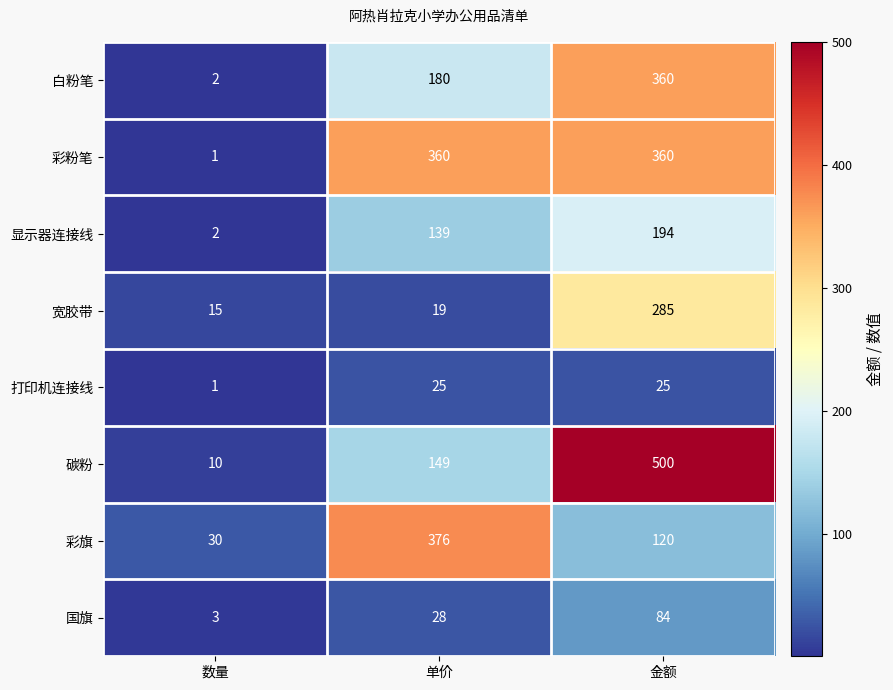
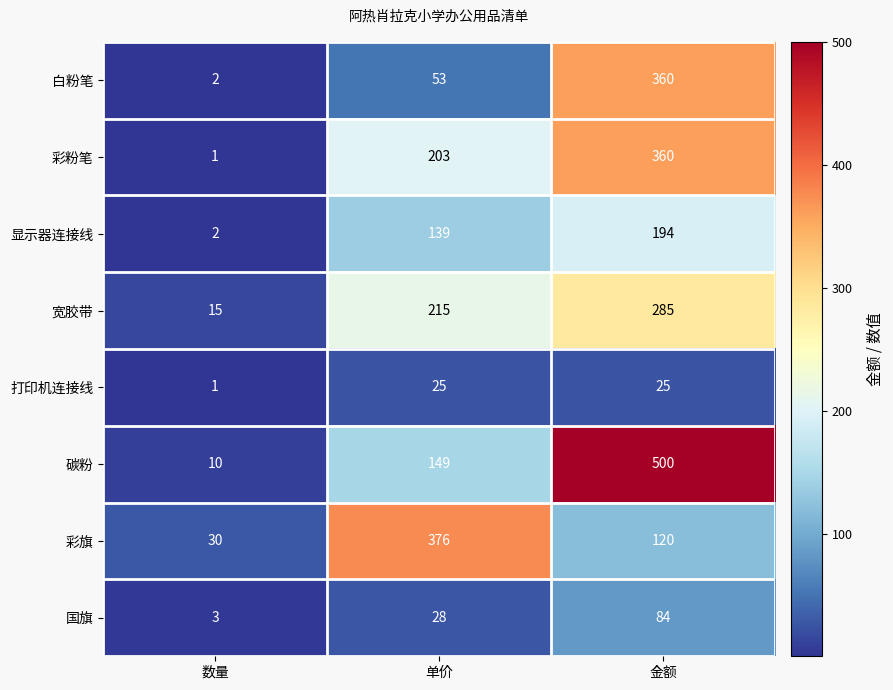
  {
    "白粉笔": {
      "数量": 2,
-     "单价": 180,
+     "单价": 53,
      "金额": 360
    },
    "彩粉笔": {
      "数量": 1,
-     "单价": 360,
+     "单价": 203,
      "金额": 360
    },
    "显示器连接线": {
      "数量": 2,
      "单价": 139,
      "金额": 194
    },
    "宽胶带": {
      "数量": 15,
-     "单价": 19,
+     "单价": 215,
      "金额": 285
    },
    "打印机连接线": {
      "数量": 1,
      "单价": 25,
      "金额": 25
    },
    "碳粉": {
      "数量": 10,
      "单价": 149,
      "金额": 500
    },
    "彩旗": {
      "数量": 30,
      "单价": 376,
      "金额": 120
    },
    "国旗": {
      "数量": 3,
      "单价": 28,
      "金额": 84
    }
  }
